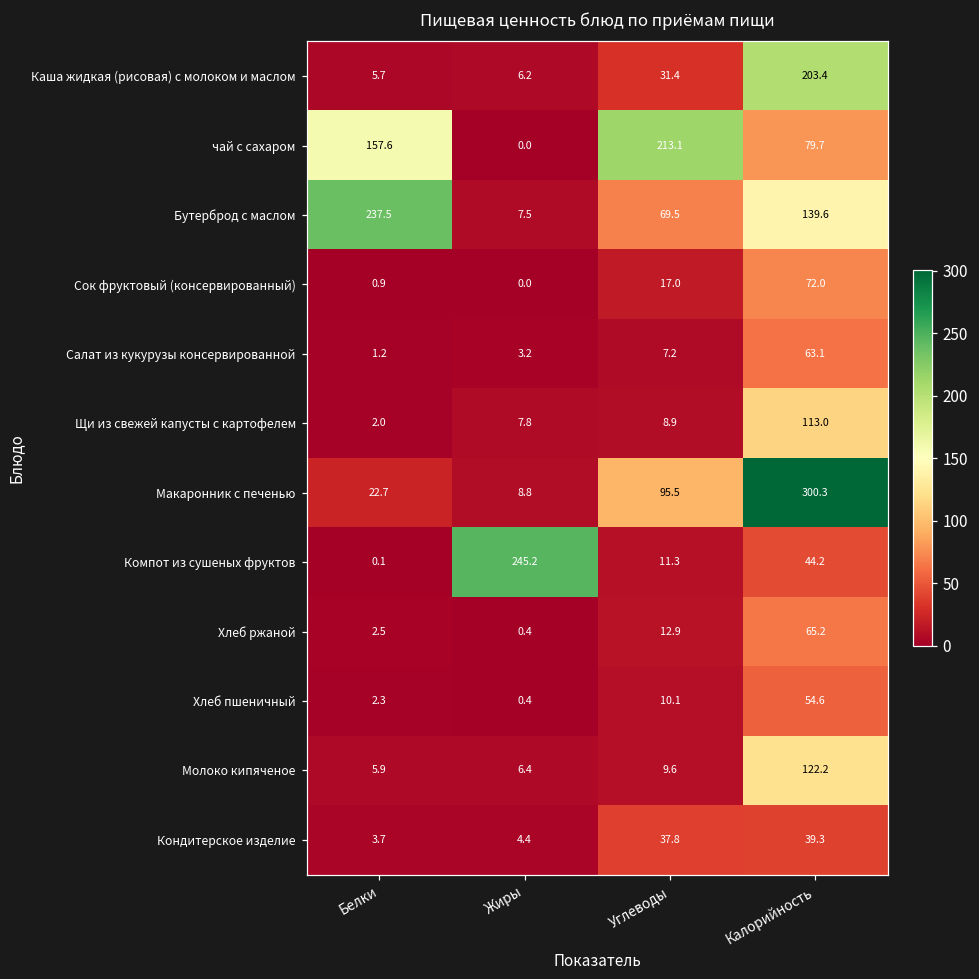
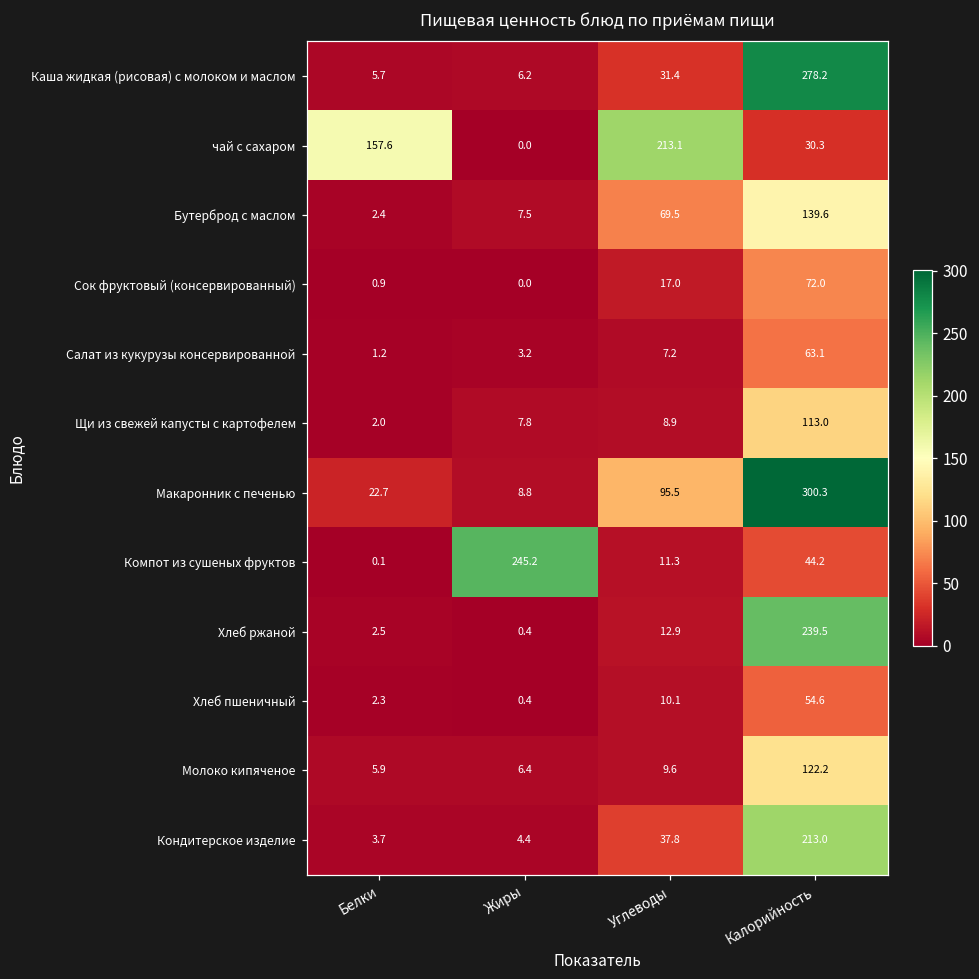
  {
    "Каша жидкая (рисовая) с молоком и маслом": {
      "Белки": 5.7,
      "Жиры": 6.2,
      "Углеводы": 31.4,
-     "Калорийность": 203.4
+     "Калорийность": 278.2
    },
    "чай с сахаром": {
      "Белки": 157.6,
      "Жиры": 0.0,
      "Углеводы": 213.1,
-     "Калорийность": 79.7
+     "Калорийность": 30.3
    },
    "Бутерброд с маслом": {
-     "Белки": 237.5,
+     "Белки": 2.4,
      "Жиры": 7.5,
      "Углеводы": 69.5,
      "Калорийность": 139.6
    },
    "Сок фруктовый (консервированный)": {
      "Белки": 0.9,
      "Жиры": 0.0,
      "Углеводы": 17.0,
      "Калорийность": 72.0
    },
    "Салат из кукурузы консервированной": {
      "Белки": 1.2,
      "Жиры": 3.2,
      "Углеводы": 7.2,
      "Калорийность": 63.1
    },
    "Щи из свежей капусты с картофелем": {
      "Белки": 2.0,
      "Жиры": 7.8,
      "Углеводы": 8.9,
      "Калорийность": 113.0
    },
    "Макаронник с печенью": {
      "Белки": 22.7,
      "Жиры": 8.8,
      "Углеводы": 95.5,
      "Калорийность": 300.3
    },
    "Компот из сушеных фруктов": {
      "Белки": 0.1,
      "Жиры": 245.2,
      "Углеводы": 11.3,
      "Калорийность": 44.2
    },
    "Хлеб ржаной": {
      "Белки": 2.5,
      "Жиры": 0.4,
      "Углеводы": 12.9,
-     "Калорийность": 65.2
+     "Калорийность": 239.5
    },
    "Хлеб пшеничный": {
      "Белки": 2.3,
      "Жиры": 0.4,
      "Углеводы": 10.1,
      "Калорийность": 54.6
    },
    "Молоко кипяченое": {
      "Белки": 5.9,
      "Жиры": 6.4,
      "Углеводы": 9.6,
      "Калорийность": 122.2
    },
    "Кондитерское изделие": {
      "Белки": 3.7,
      "Жиры": 4.4,
      "Углеводы": 37.8,
-     "Калорийность": 39.3
+     "Калорийность": 213.0
    }
  }
